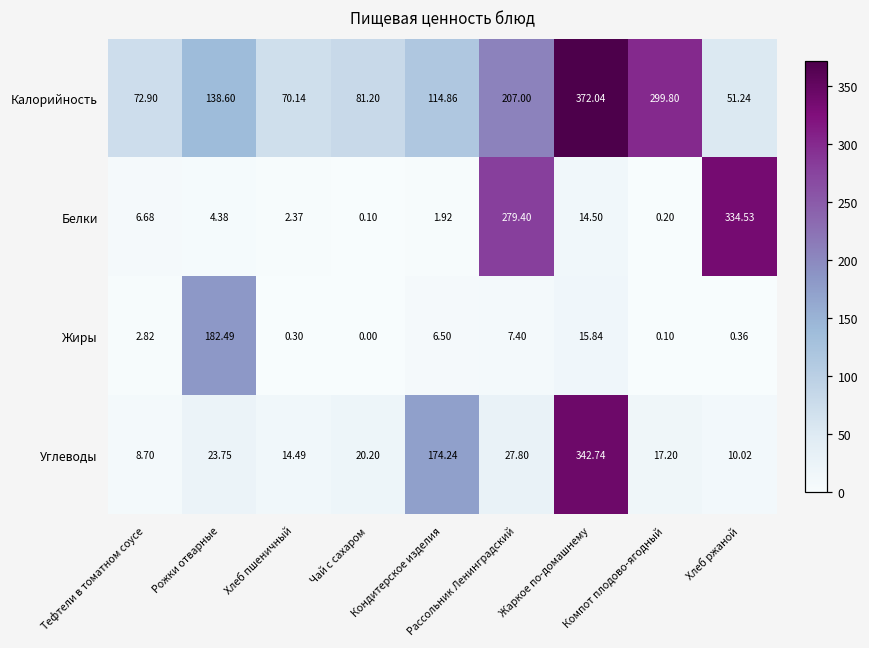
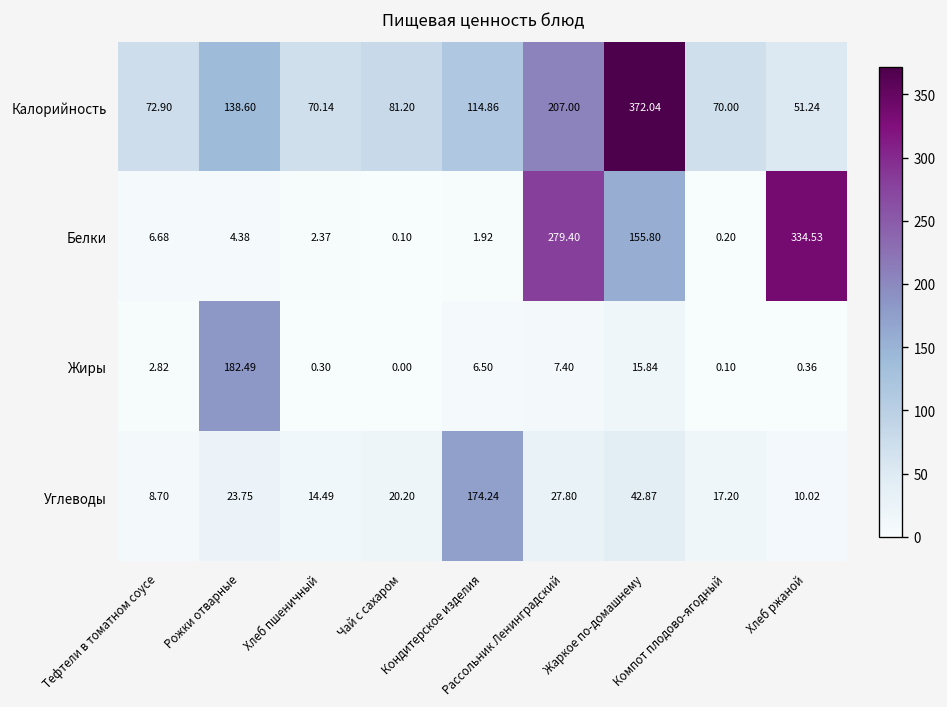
  {
    "Калорийность": {
      "Тефтели в томатном соусе": 72.90,
      "Рожки отварные": 138.60,
      "Хлеб пшеничный": 70.14,
      "Чай с сахаром": 81.20,
      "Кондитерское изделия": 114.86,
      "Рассольник Ленинградский": 207.00,
      "Жаркое по-домашнему": 372.04,
-     "Компот плодово-ягодный": 299.80,
+     "Компот плодово-ягодный": 70.00,
      "Хлеб ржаной": 51.24
    },
    "Белки": {
      "Тефтели в томатном соусе": 6.68,
      "Рожки отварные": 4.38,
      "Хлеб пшеничный": 2.37,
      "Чай с сахаром": 0.10,
      "Кондитерское изделия": 1.92,
      "Рассольник Ленинградский": 279.40,
-     "Жаркое по-домашнему": 14.50,
+     "Жаркое по-домашнему": 155.80,
      "Компот плодово-ягодный": 0.20,
      "Хлеб ржаной": 334.53
    },
    "Жиры": {
      "Тефтели в томатном соусе": 2.82,
      "Рожки отварные": 182.49,
      "Хлеб пшеничный": 0.30,
      "Чай с сахаром": 0.00,
      "Кондитерское изделия": 6.50,
      "Рассольник Ленинградский": 7.40,
      "Жаркое по-домашнему": 15.84,
      "Компот плодово-ягодный": 0.10,
      "Хлеб ржаной": 0.36
    },
    "Углеводы": {
      "Тефтели в томатном соусе": 8.70,
      "Рожки отварные": 23.75,
      "Хлеб пшеничный": 14.49,
      "Чай с сахаром": 20.20,
      "Кондитерское изделия": 174.24,
      "Рассольник Ленинградский": 27.80,
-     "Жаркое по-домашнему": 342.74,
+     "Жаркое по-домашнему": 42.87,
      "Компот плодово-ягодный": 17.20,
      "Хлеб ржаной": 10.02
    }
  }
